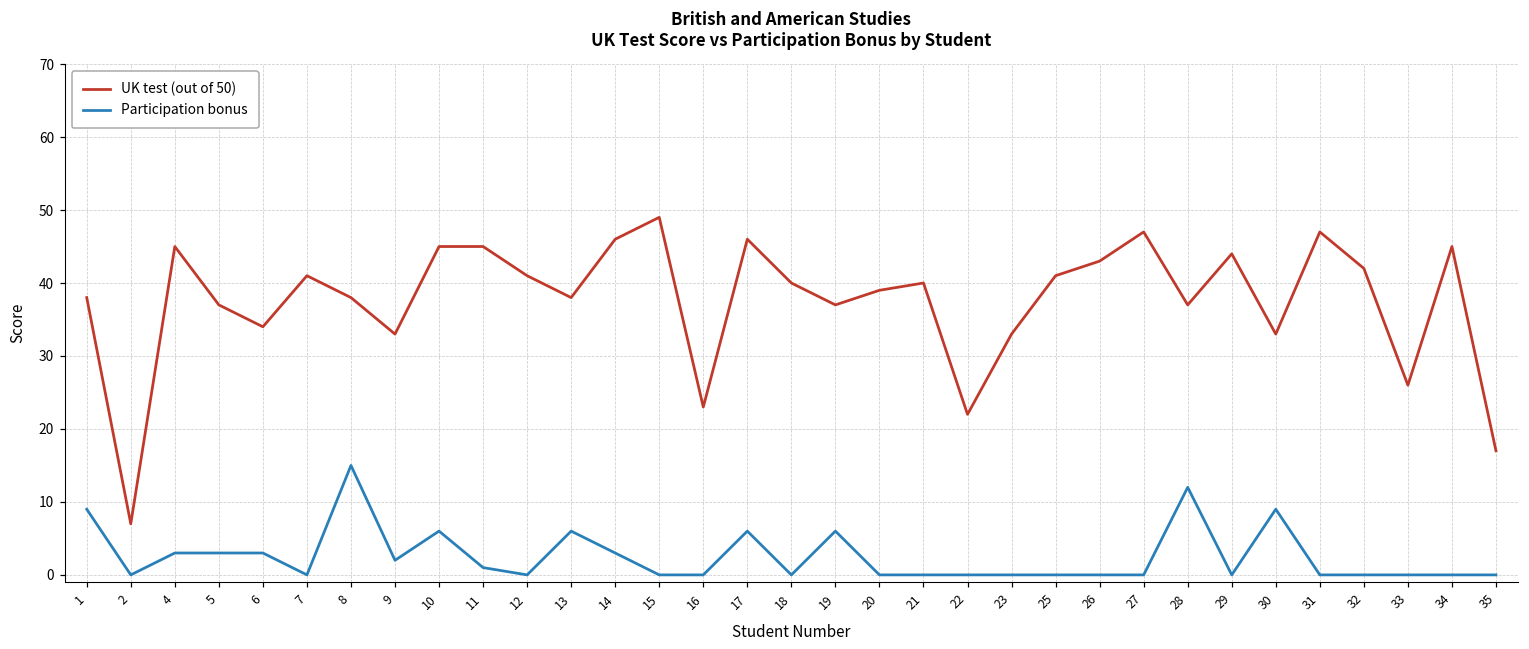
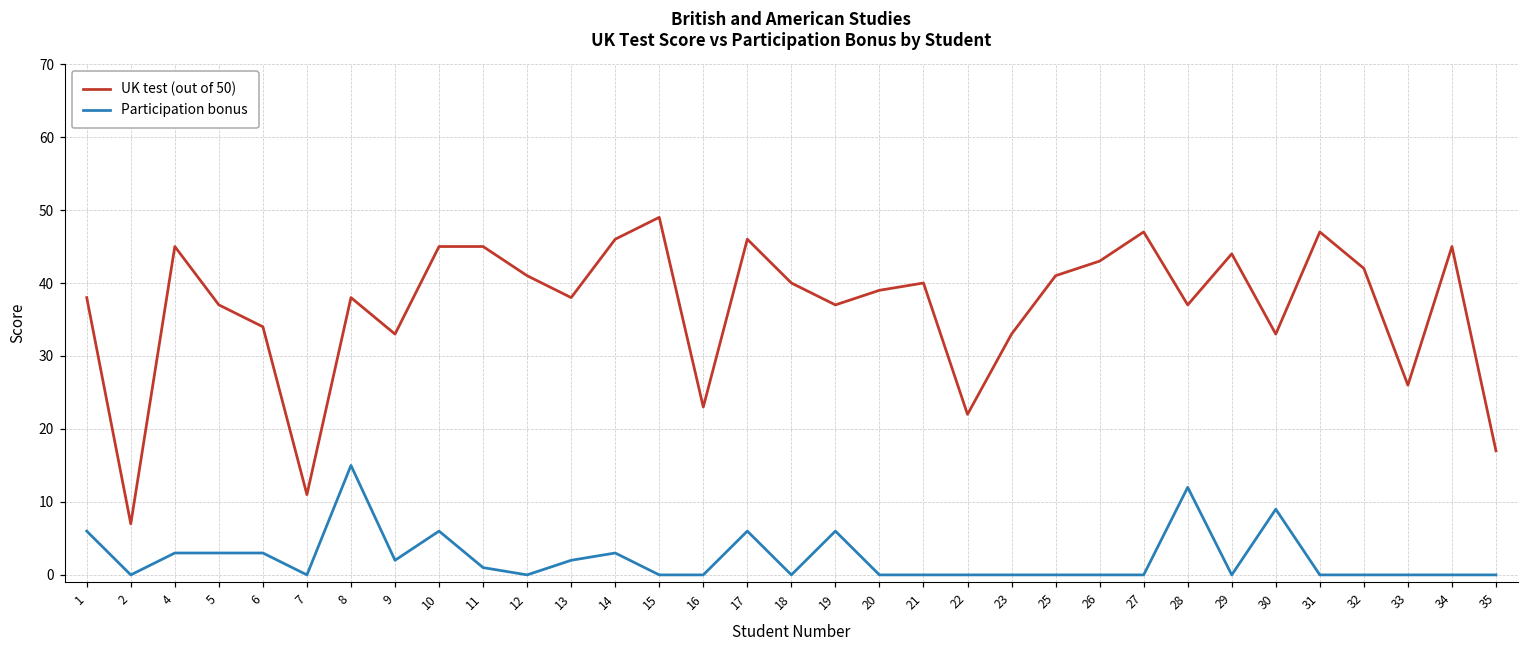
  {
    "UK test (out of 50)": {
      "1": 38,
      "2": 7,
      "4": 45,
      "5": 37,
      "6": 34,
-     "7": 41,
+     "7": 11,
      "8": 38,
      "9": 33,
      "10": 45,
      "11": 45,
      "12": 41,
      "13": 38,
      "14": 46,
      "15": 49,
      "16": 23,
      "17": 46,
      "18": 40,
      "19": 37,
      "20": 39,
      "21": 40,
      "22": 22,
      "23": 33,
      "25": 41,
      "26": 43,
      "27": 47,
      "28": 37,
      "29": 44,
      "30": 33,
      "31": 47,
      "32": 42,
      "33": 26,
      "34": 45,
      "35": 17
    },
    "Participation bonus": {
-     "1": 9,
+     "1": 6,
      "2": 0,
      "4": 3,
      "5": 3,
      "6": 3,
      "7": 0,
      "8": 15,
      "9": 2,
      "10": 6,
      "11": 1,
      "12": 0,
-     "13": 6,
+     "13": 2,
      "14": 3,
      "15": 0,
      "16": 0,
      "17": 6,
      "18": 0,
      "19": 6,
      "20": 0,
      "21": 0,
      "22": 0,
      "23": 0,
      "25": 0,
      "26": 0,
      "27": 0,
      "28": 12,
      "29": 0,
      "30": 9,
      "31": 0,
      "32": 0,
      "33": 0,
      "34": 0,
      "35": 0
    }
  }
